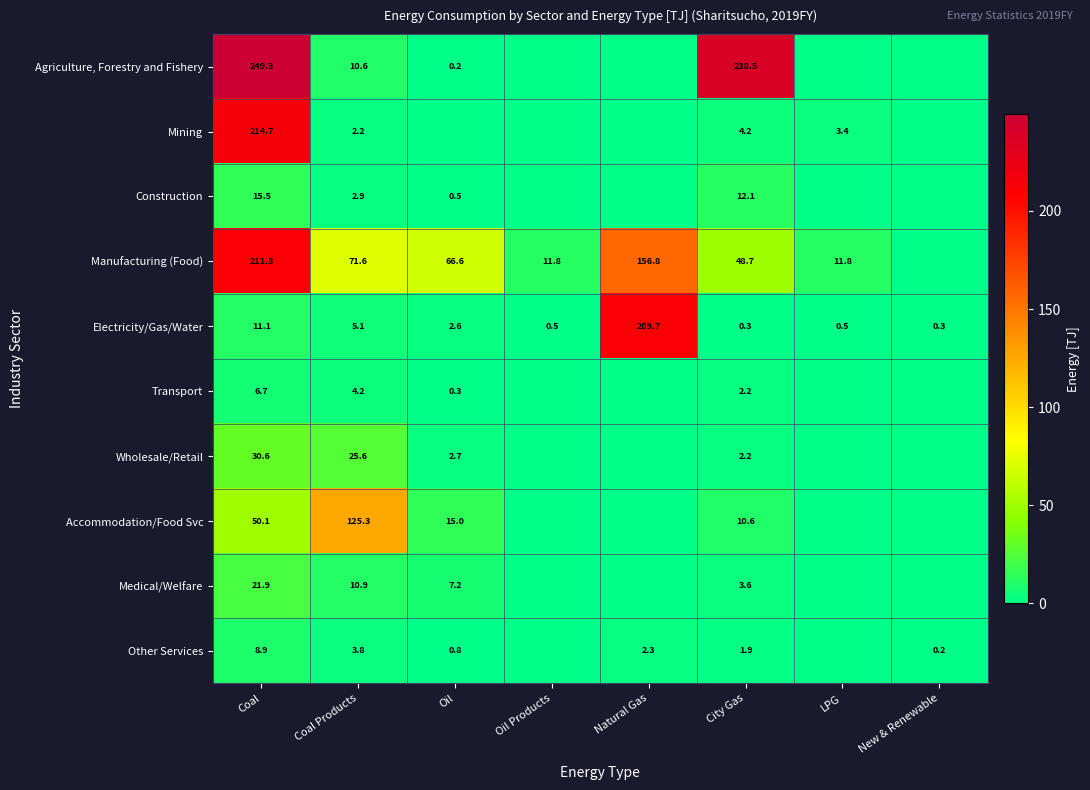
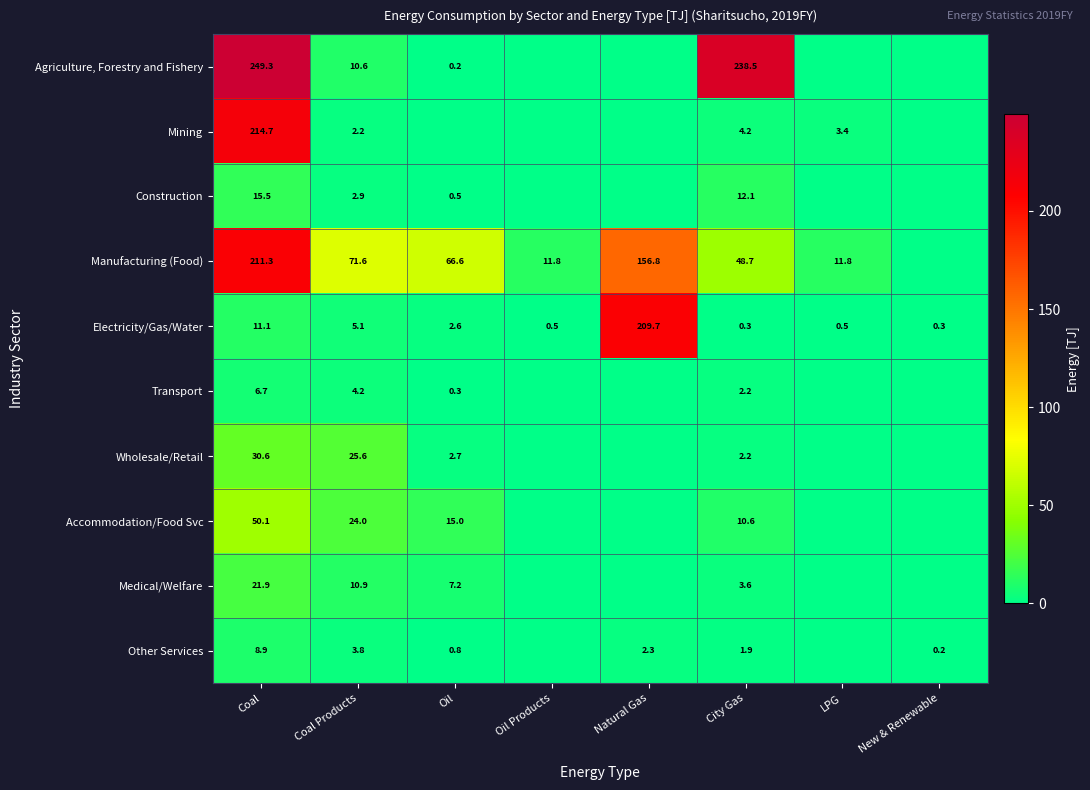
  {
    "Agriculture, Forestry and Fishery": {
      "Coal": 249.3,
      "Coal Products": 10.6,
      "Oil": 0.2,
      "City Gas": 238.5
    },
    "Mining": {
      "Coal": 214.7,
      "Coal Products": 2.2,
      "City Gas": 4.2,
      "LPG": 3.4
    },
    "Construction": {
      "Coal": 15.5,
      "Coal Products": 2.9,
      "Oil": 0.5,
      "City Gas": 12.1
    },
    "Manufacturing (Food)": {
      "Coal": 211.3,
      "Coal Products": 71.6,
      "Oil": 66.6,
      "Oil Products": 11.8,
      "Natural Gas": 156.8,
      "City Gas": 48.7,
      "LPG": 11.8
    },
    "Electricity/Gas/Water": {
      "Coal": 11.1,
      "Coal Products": 5.1,
      "Oil": 2.6,
      "Oil Products": 0.5,
      "Natural Gas": 209.7,
      "City Gas": 0.3,
      "LPG": 0.5,
      "New & Renewable": 0.3
    },
    "Transport": {
      "Coal": 6.7,
      "Coal Products": 4.2,
      "Oil": 0.3,
      "City Gas": 2.2
    },
    "Wholesale/Retail": {
      "Coal": 30.6,
      "Coal Products": 25.6,
      "Oil": 2.7,
      "City Gas": 2.2
    },
    "Accommodation/Food Svc": {
      "Coal": 50.1,
-     "Coal Products": 125.3,
+     "Coal Products": 24.0,
      "Oil": 15.0,
      "City Gas": 10.6
    },
    "Medical/Welfare": {
      "Coal": 21.9,
      "Coal Products": 10.9,
      "Oil": 7.2,
      "City Gas": 3.6
    },
    "Other Services": {
      "Coal": 8.9,
      "Coal Products": 3.8,
      "Oil": 0.8,
      "Natural Gas": 2.3,
      "City Gas": 1.9,
      "New & Renewable": 0.2
    }
  }
